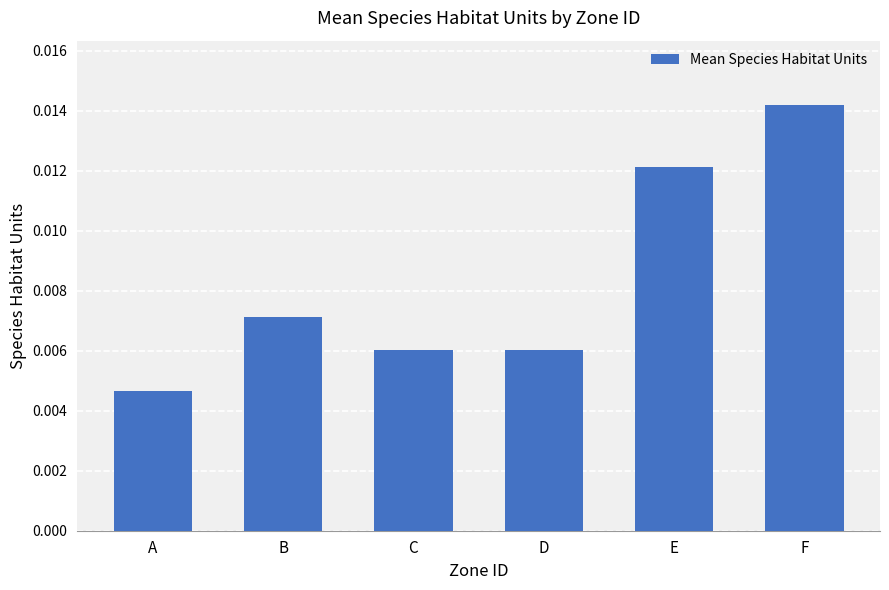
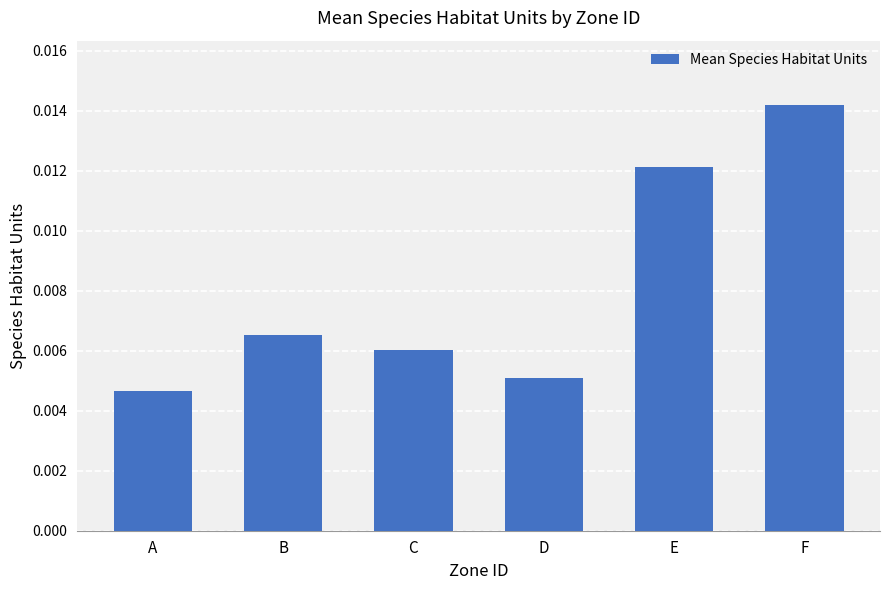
  {
    "A": 0.0047,
-   "B": 0.0071,
+   "B": 0.0065,
    "C": 0.0060,
-   "D": 0.0060,
+   "D": 0.0051,
    "E": 0.0121,
    "F": 0.0142
  }
